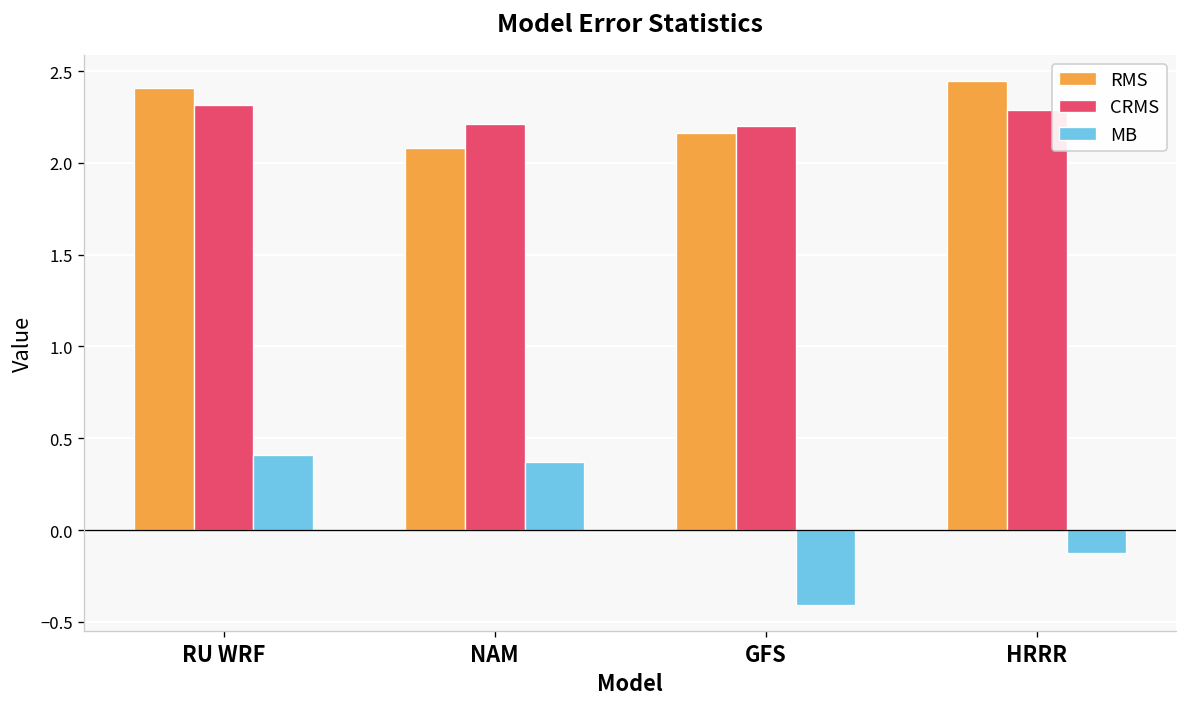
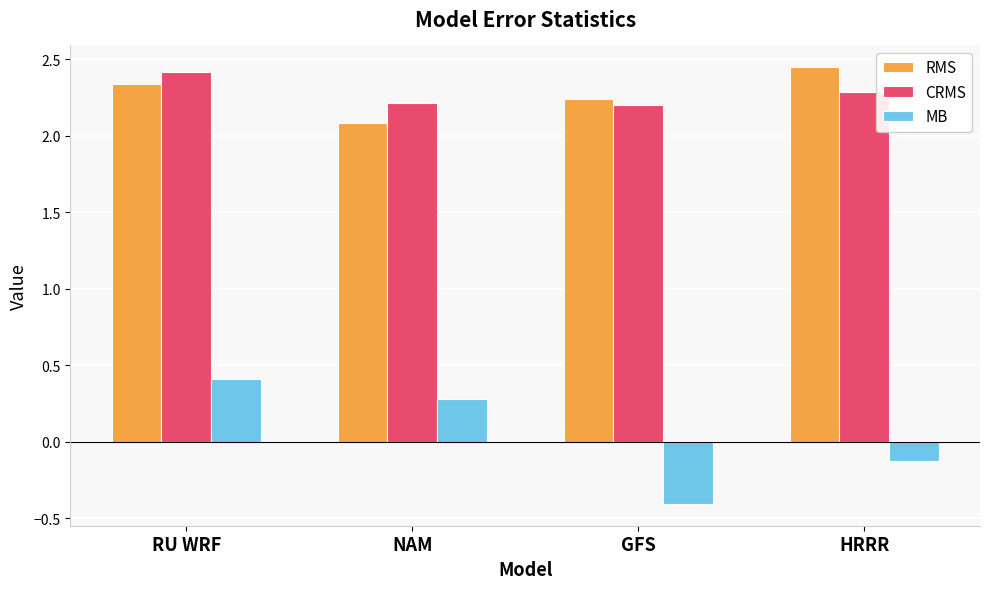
  {
    "RMS": {
-     "RU WRF": 2.41,
+     "RU WRF": 2.33,
      "NAM": 2.08,
-     "GFS": 2.16,
+     "GFS": 2.24,
      "HRRR": 2.45
    },
    "CRMS": {
-     "RU WRF": 2.32,
+     "RU WRF": 2.41,
      "NAM": 2.21,
      "GFS": 2.20,
      "HRRR": 2.29
    },
    "MB": {
      "RU WRF": 0.41,
-     "NAM": 0.37,
+     "NAM": 0.28,
      "GFS": -0.41,
      "HRRR": -0.13
    }
  }
